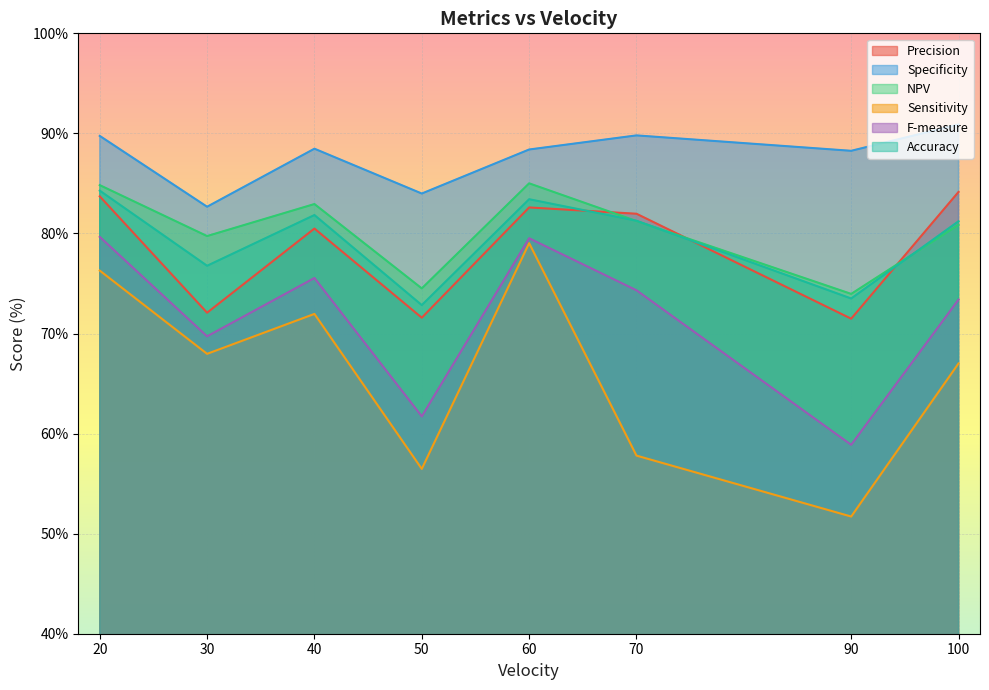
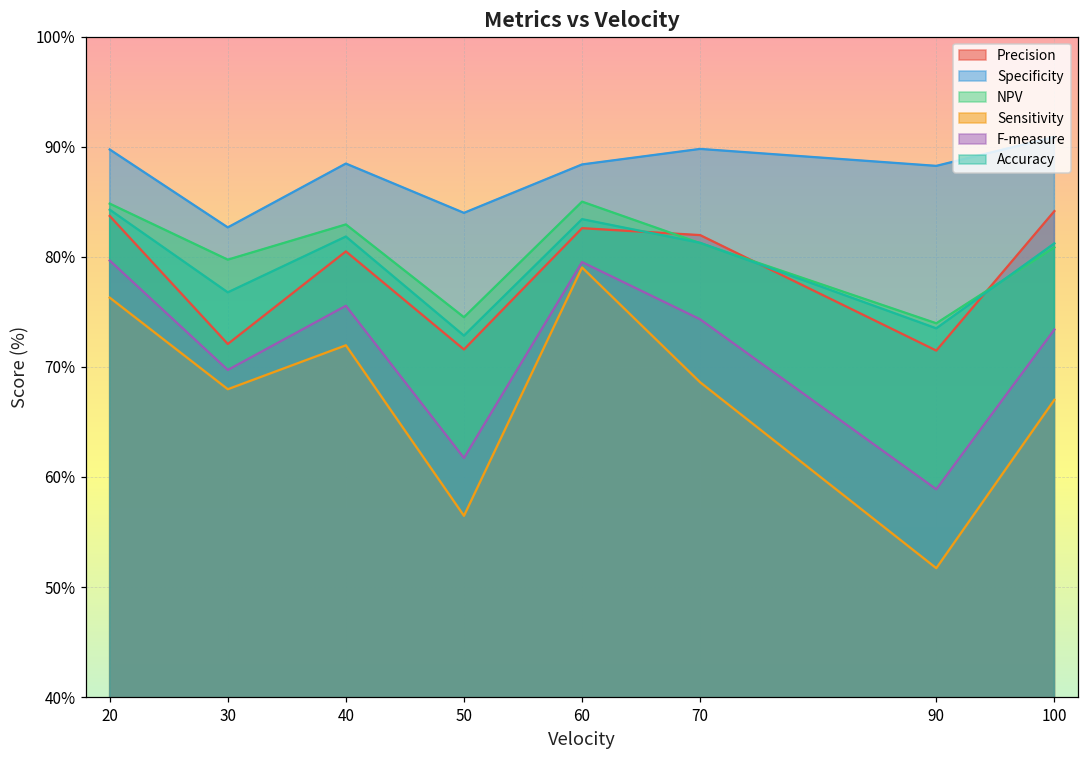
  {
    "Precision": {
      "20": "83.7%",
      "30": "72.1%",
      "40": "80.5%",
      "50": "71.6%",
      "60": "82.6%",
      "70": "82.0%",
      "90": "71.5%",
      "100": "84.2%"
    },
    "Sensitivity": {
      "20": "76.3%",
      "30": "68.0%",
      "40": "72.0%",
      "50": "56.5%",
      "60": "79.0%",
-     "70": "57.8%",
+     "70": "68.6%",
      "90": "51.7%",
      "100": "67.0%"
    },
    "F-measure": {
      "20": "79.7%",
      "30": "69.7%",
      "40": "75.6%",
      "50": "61.7%",
      "60": "79.5%",
      "70": "74.3%",
      "90": "58.9%",
      "100": "73.4%"
    }
  }
